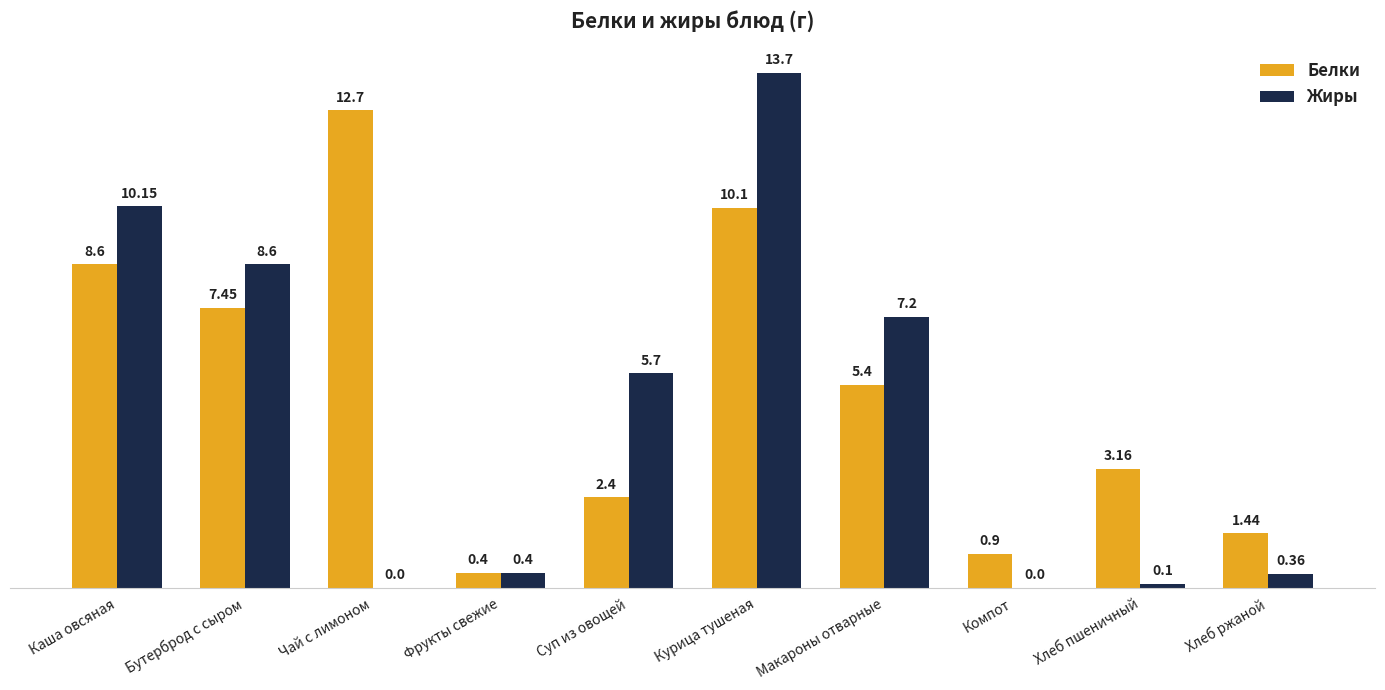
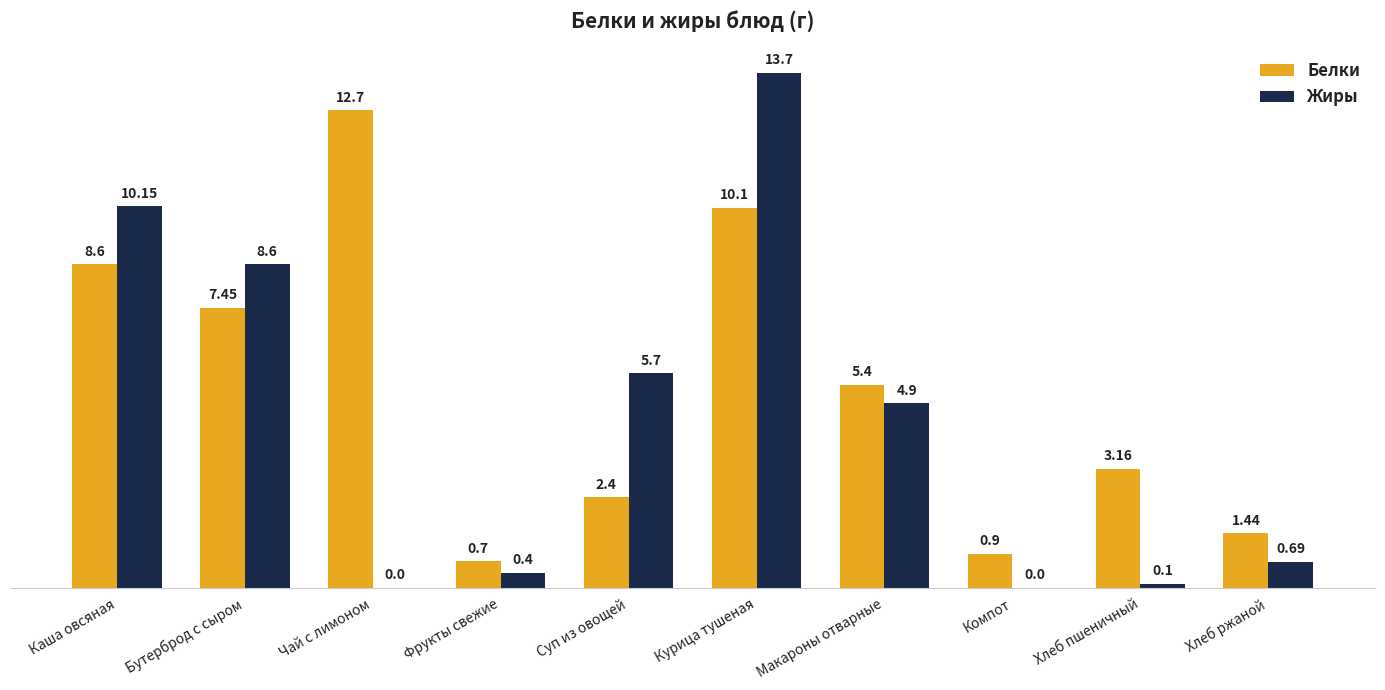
  {
    "Белки": {
      "Каша овсяная": 8.6,
      "Бутерброд с сыром": 7.45,
      "Чай с лимоном": 12.7,
-     "Фрукты свежие": 0.4,
+     "Фрукты свежие": 0.7,
      "Суп из овощей": 2.4,
      "Курица тушеная": 10.1,
      "Макароны отварные": 5.4,
      "Компот": 0.9,
      "Хлеб пшеничный": 3.16,
      "Хлеб ржаной": 1.44
    },
    "Жиры": {
      "Каша овсяная": 10.15,
      "Бутерброд с сыром": 8.6,
      "Чай с лимоном": 0.0,
      "Фрукты свежие": 0.4,
      "Суп из овощей": 5.7,
      "Курица тушеная": 13.7,
-     "Макароны отварные": 7.2,
+     "Макароны отварные": 4.9,
      "Компот": 0.0,
      "Хлеб пшеничный": 0.1,
-     "Хлеб ржаной": 0.36
+     "Хлеб ржаной": 0.69
    }
  }
